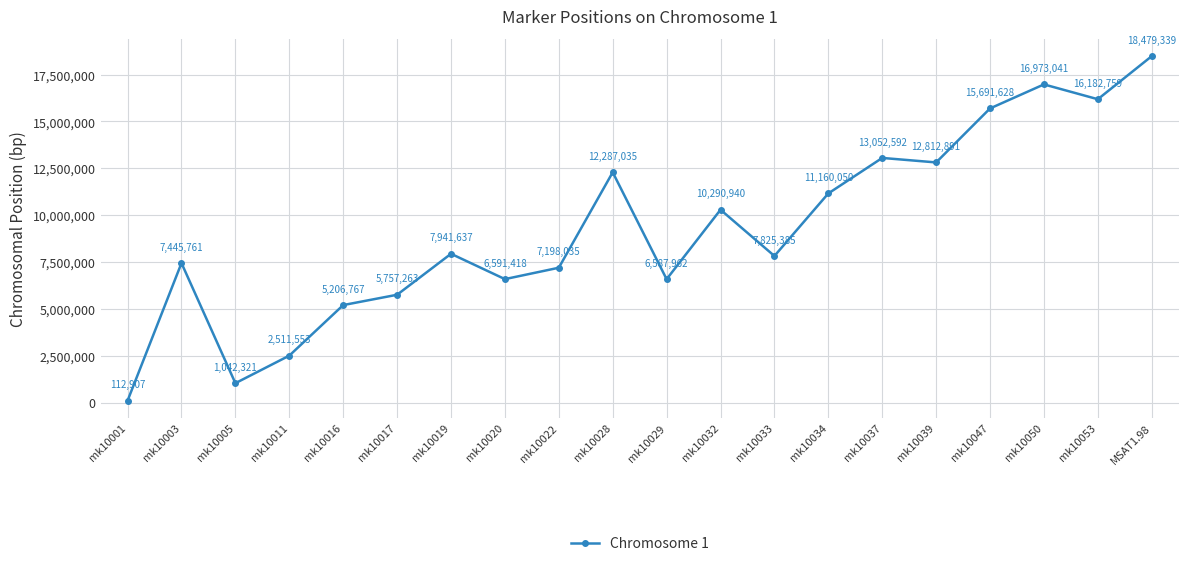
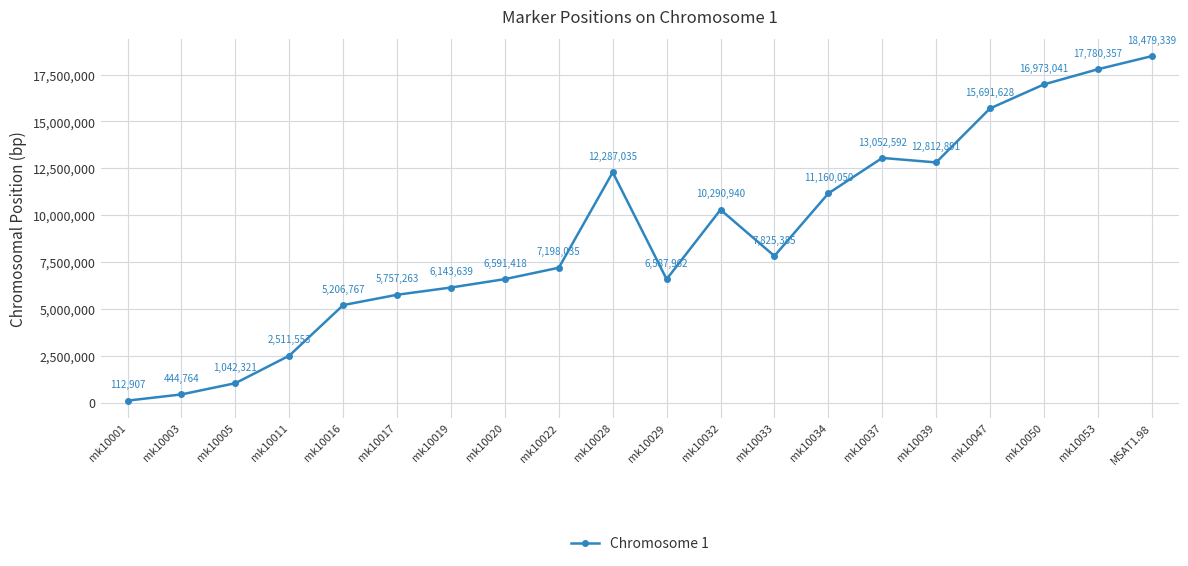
  {
    "mk10001": "112,907",
-   "mk10003": "7,445,761",
+   "mk10003": "444,764",
    "mk10005": "1,042,321",
    "mk10011": "2,511,553",
    "mk10016": "5,206,767",
    "mk10017": "5,757,263",
-   "mk10019": "7,941,637",
+   "mk10019": "6,143,639",
    "mk10020": "6,591,418",
    "mk10022": "7,198,035",
    "mk10028": "12,287,035",
    "mk10029": "6,587,962",
    "mk10032": "10,290,940",
    "mk10033": "7,825,385",
    "mk10034": "11,160,050",
    "mk10037": "13,052,592",
    "mk10039": "12,812,891",
    "mk10047": "15,691,628",
    "mk10050": "16,973,041",
-   "mk10053": "16,182,759",
+   "mk10053": "17,780,357",
    "MSAT1.98": "18,479,339"
  }
